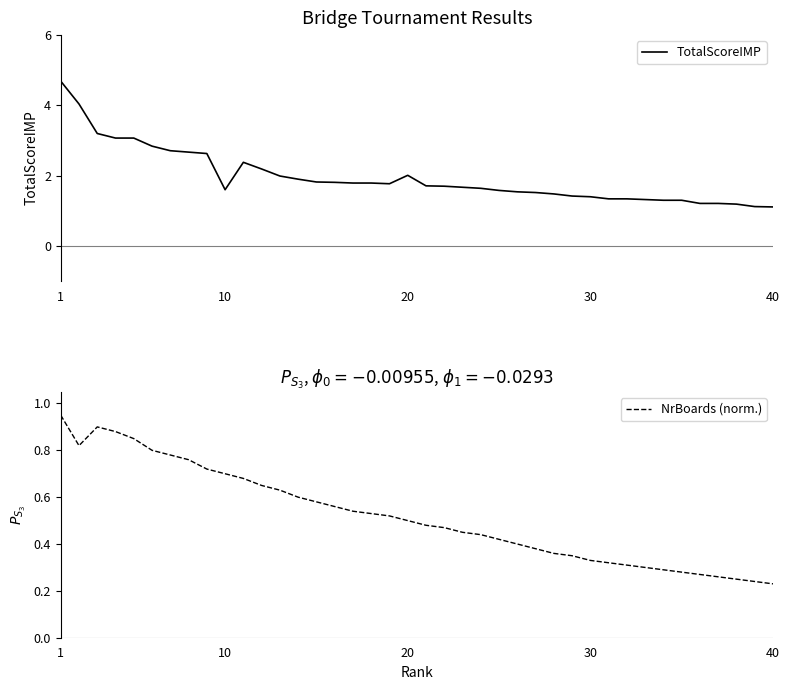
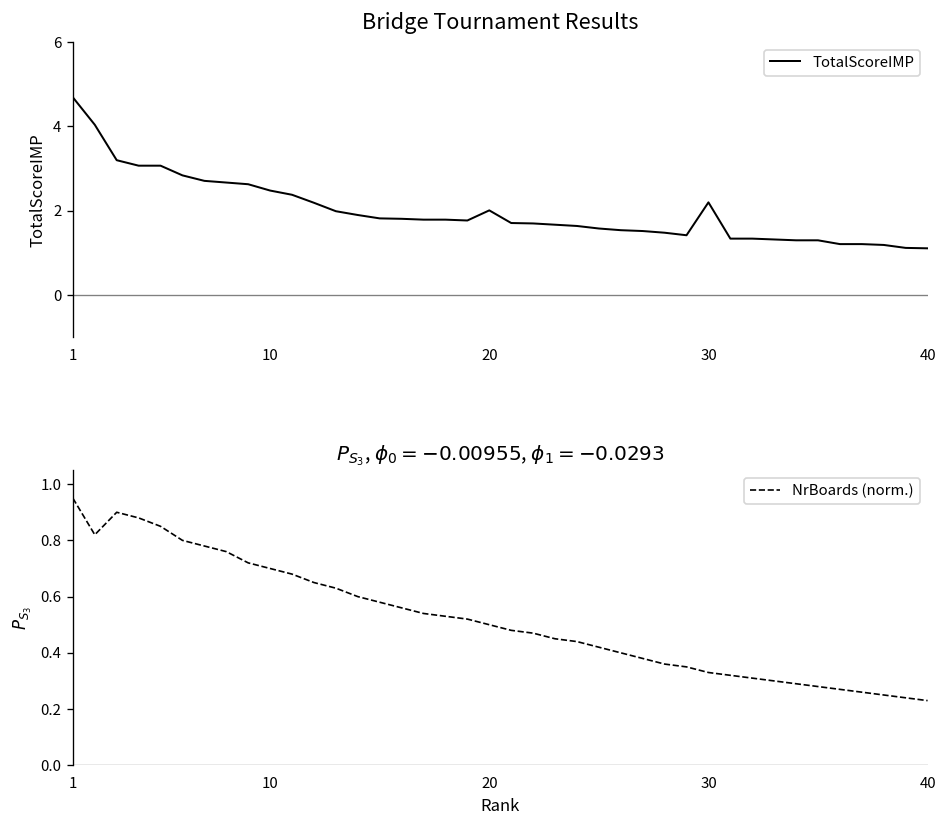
  {
    "Bridge Tournament Results": {
      "1": 4.7,
-     "10": 1.6,
+     "10": 2.5,
      "20": 2.0,
-     "30": 1.4,
+     "30": 2.2,
      "40": 1.1
    }
  }
